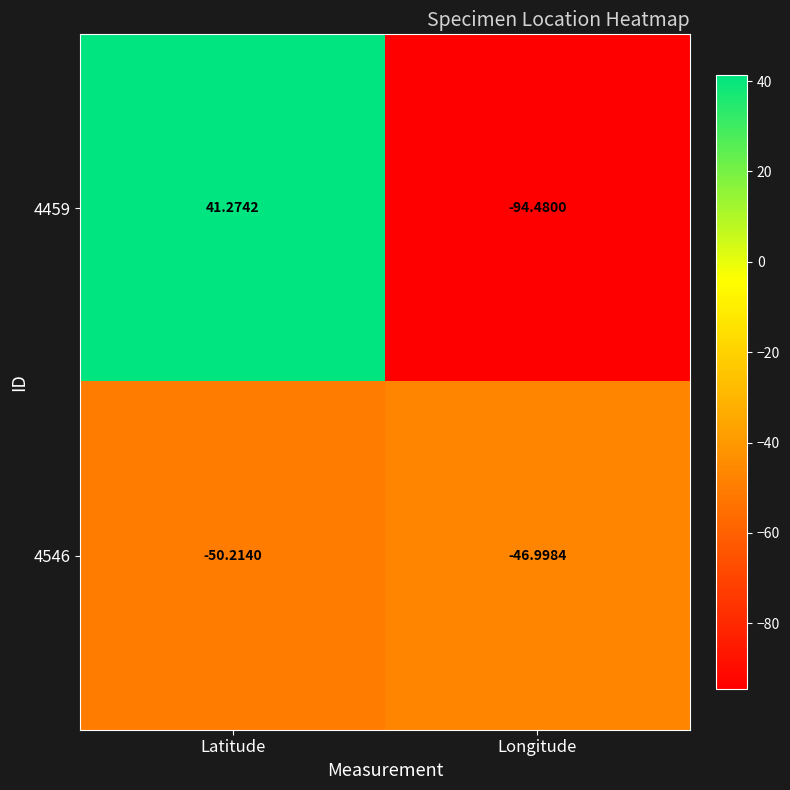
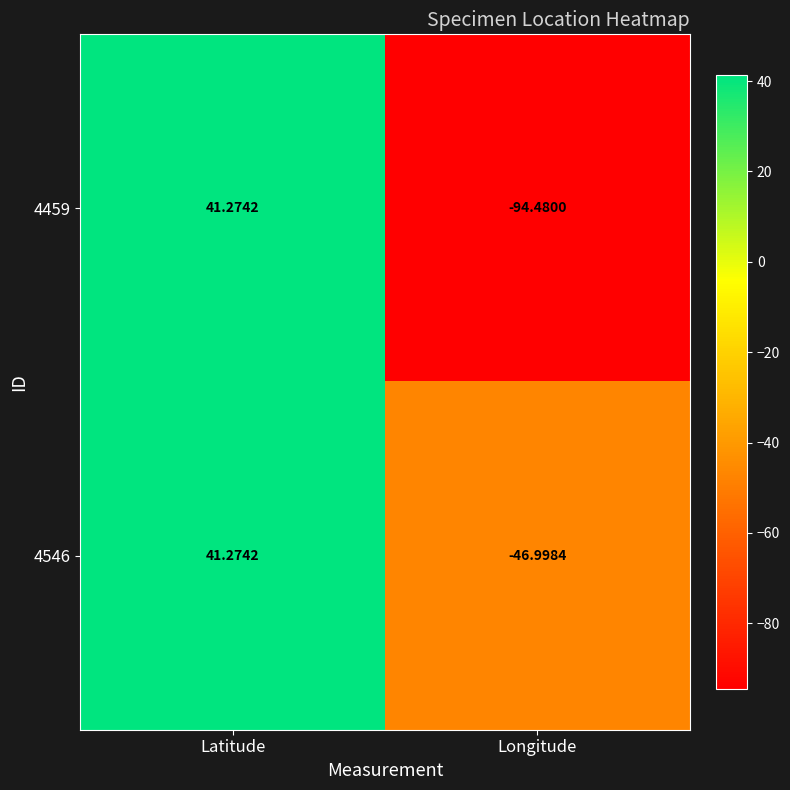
  {
    "4459": {
      "Latitude": 41.2742,
      "Longitude": -94.4800
    },
    "4546": {
-     "Latitude": -50.2140,
+     "Latitude": 41.2742,
      "Longitude": -46.9984
    }
  }
